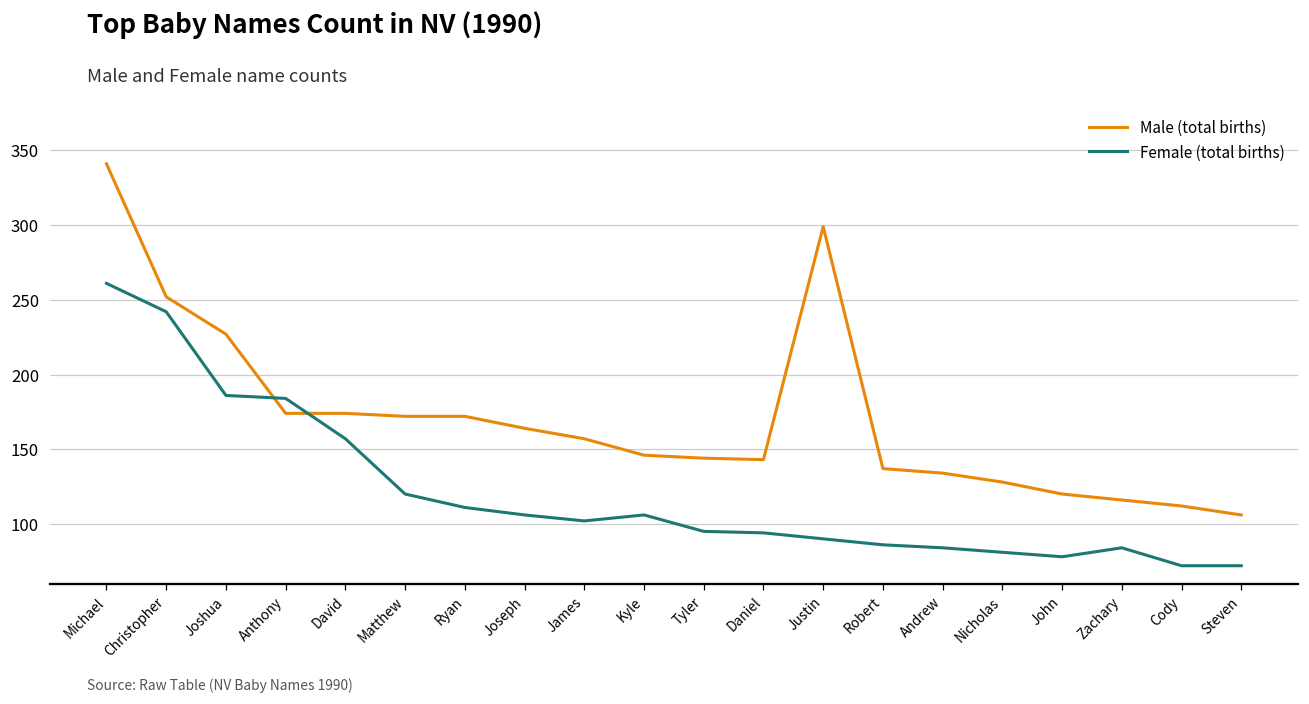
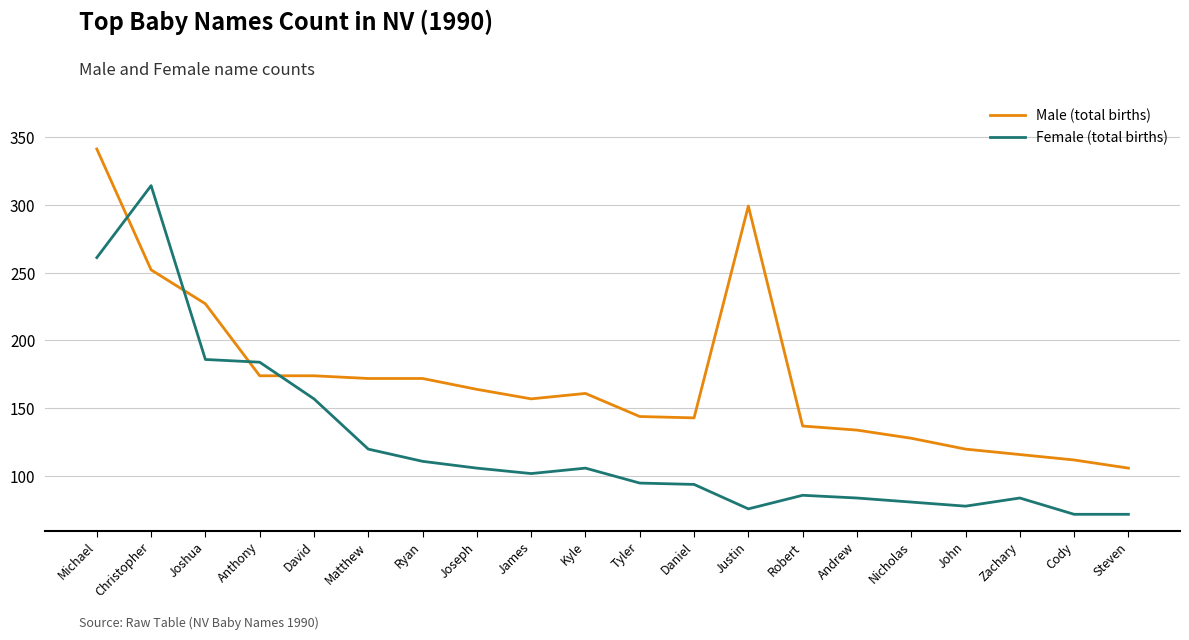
  {
    "Male (total births)": {
      "Michael": 341,
      "Christopher": 252,
      "Joshua": 227,
      "Anthony": 174,
      "David": 174,
      "Matthew": 172,
      "Ryan": 172,
      "Joseph": 164,
      "James": 157,
-     "Kyle": 146,
+     "Kyle": 161,
      "Tyler": 144,
      "Daniel": 143,
      "Justin": 299,
      "Robert": 137,
      "Andrew": 134,
      "Nicholas": 128,
      "John": 120,
      "Zachary": 116,
      "Cody": 112,
      "Steven": 106
    },
    "Female (total births)": {
      "Michael": 261,
-     "Christopher": 242,
+     "Christopher": 314,
      "Joshua": 186,
      "Anthony": 184,
      "David": 157,
      "Matthew": 120,
      "Ryan": 111,
      "Joseph": 106,
      "James": 102,
      "Kyle": 106,
      "Tyler": 95,
      "Daniel": 94,
-     "Justin": 90,
+     "Justin": 76,
      "Robert": 86,
      "Andrew": 84,
      "Nicholas": 81,
      "John": 78,
      "Zachary": 84,
      "Cody": 72,
      "Steven": 72
    }
  }
